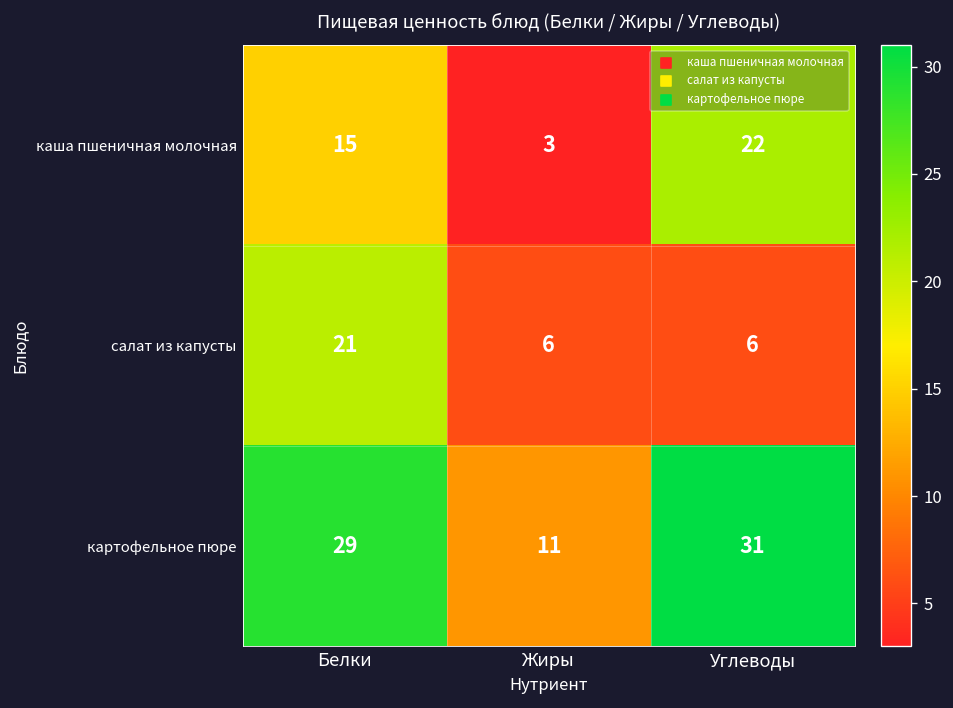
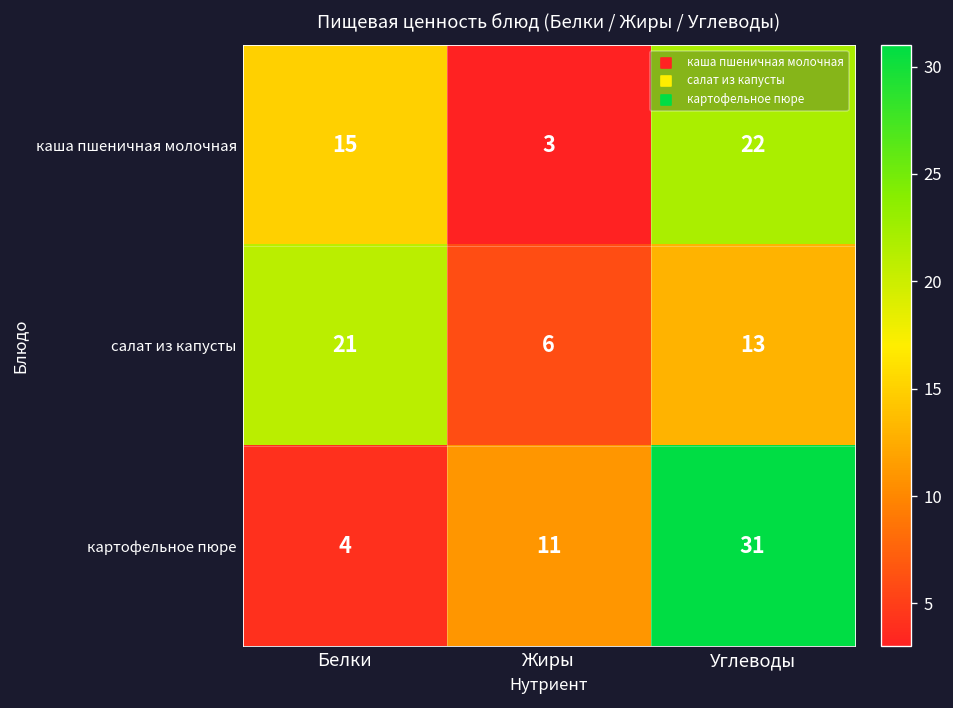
  {
    "каша пшеничная молочная": {
      "Белки": 15,
      "Жиры": 3,
      "Углеводы": 22
    },
    "салат из капусты": {
      "Белки": 21,
      "Жиры": 6,
-     "Углеводы": 6
+     "Углеводы": 13
    },
    "картофельное пюре": {
-     "Белки": 29,
+     "Белки": 4,
      "Жиры": 11,
      "Углеводы": 31
    }
  }
